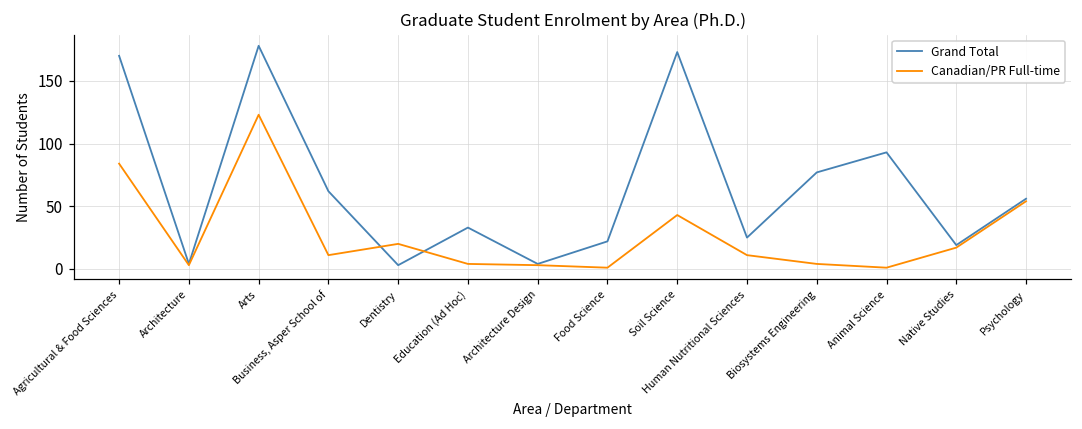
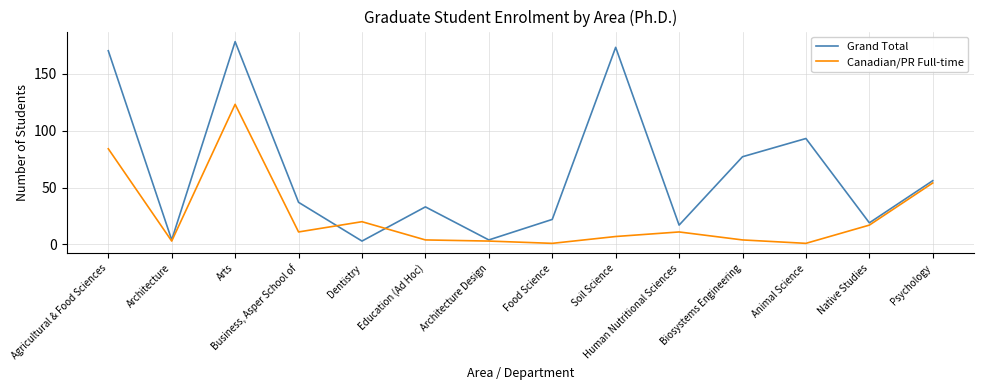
  {
    "Grand Total": {
      "Agricultural & Food Sciences": 170,
      "Arts": 178,
-     "Business, Asper School of": 62,
+     "Business, Asper School of": 37,
      "Dentistry": 3,
      "Education (Ad Hoc)": 33,
      "Food Science": 22,
      "Soil Science": 173,
-     "Human Nutritional Sciences": 25,
+     "Human Nutritional Sciences": 17,
      "Biosystems Engineering": 77,
      "Animal Science": 93
    },
    "Canadian/PR Full-time": {
      "Agricultural & Food Sciences": 84,
      "Arts": 123,
      "Business, Asper School of": 11,
      "Dentistry": 20,
      "Education (Ad Hoc)": 4,
      "Food Science": 1,
-     "Soil Science": 43,
+     "Soil Science": 7,
      "Human Nutritional Sciences": 11,
      "Biosystems Engineering": 4,
      "Animal Science": 1
    }
  }
